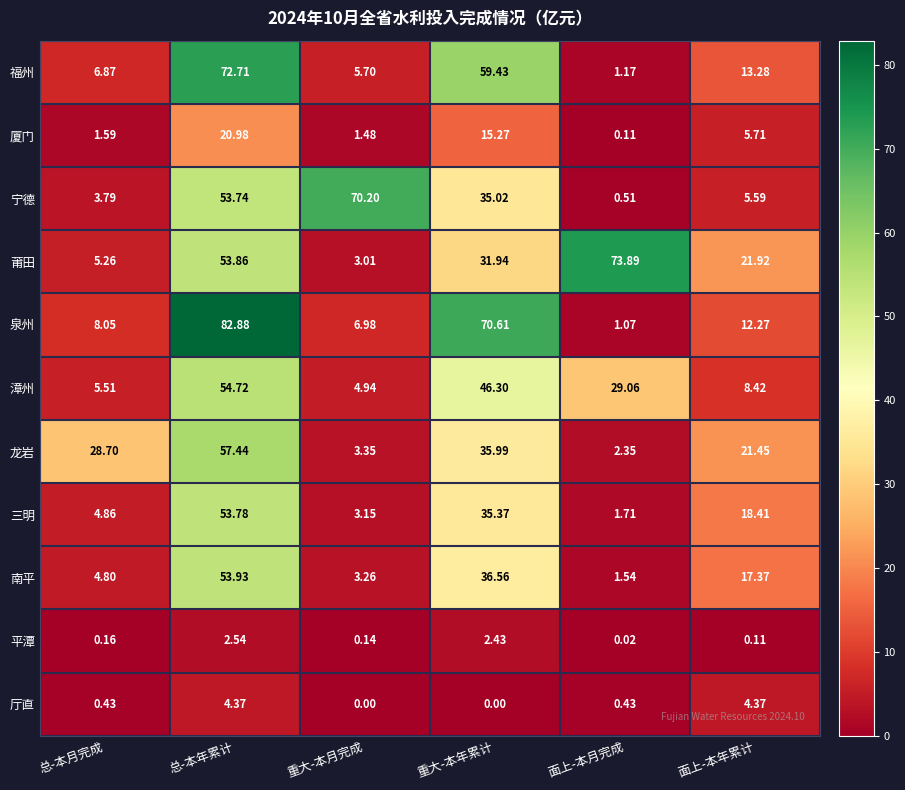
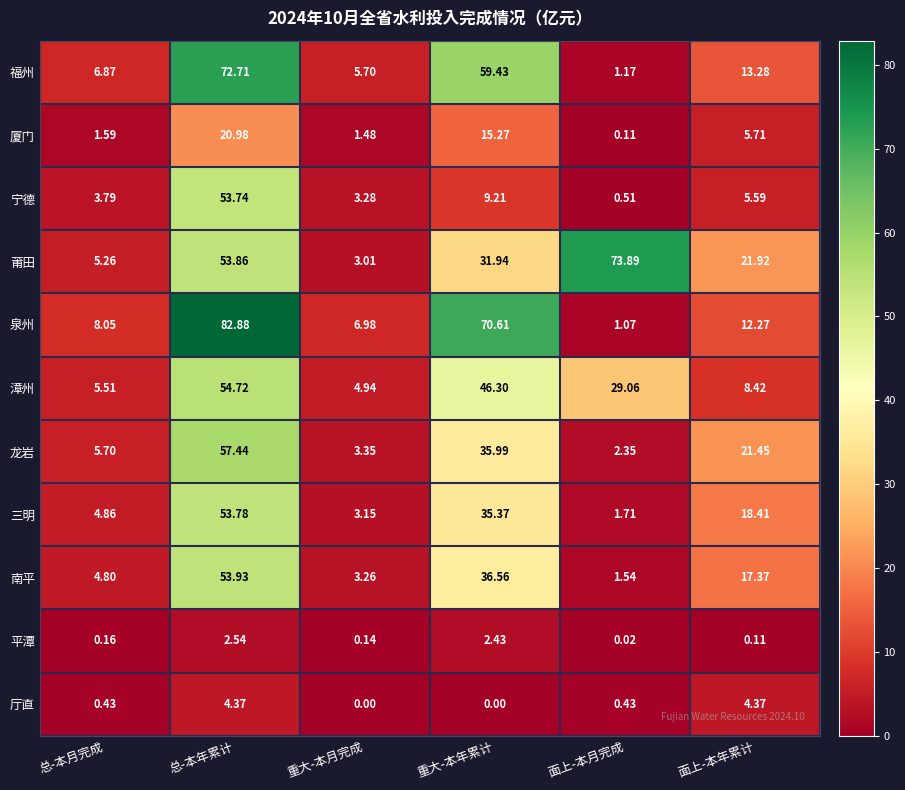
  {
    "福州": {
      "总-本月完成": 6.87,
      "总-本年累计": 72.71,
      "重大-本月完成": 5.70,
      "重大-本年累计": 59.43,
      "面上-本月完成": 1.17,
      "面上-本年累计": 13.28
    },
    "厦门": {
      "总-本月完成": 1.59,
      "总-本年累计": 20.98,
      "重大-本月完成": 1.48,
      "重大-本年累计": 15.27,
      "面上-本月完成": 0.11,
      "面上-本年累计": 5.71
    },
    "宁德": {
      "总-本月完成": 3.79,
      "总-本年累计": 53.74,
-     "重大-本月完成": 70.20,
-     "重大-本年累计": 35.02,
+     "重大-本月完成": 3.28,
+     "重大-本年累计": 9.21,
      "面上-本月完成": 0.51,
      "面上-本年累计": 5.59
    },
    "莆田": {
      "总-本月完成": 5.26,
      "总-本年累计": 53.86,
      "重大-本月完成": 3.01,
      "重大-本年累计": 31.94,
      "面上-本月完成": 73.89,
      "面上-本年累计": 21.92
    },
    "泉州": {
      "总-本月完成": 8.05,
      "总-本年累计": 82.88,
      "重大-本月完成": 6.98,
      "重大-本年累计": 70.61,
      "面上-本月完成": 1.07,
      "面上-本年累计": 12.27
    },
    "漳州": {
      "总-本月完成": 5.51,
      "总-本年累计": 54.72,
      "重大-本月完成": 4.94,
      "重大-本年累计": 46.30,
      "面上-本月完成": 29.06,
      "面上-本年累计": 8.42
    },
    "龙岩": {
-     "总-本月完成": 28.70,
+     "总-本月完成": 5.70,
      "总-本年累计": 57.44,
      "重大-本月完成": 3.35,
      "重大-本年累计": 35.99,
      "面上-本月完成": 2.35,
      "面上-本年累计": 21.45
    },
    "三明": {
      "总-本月完成": 4.86,
      "总-本年累计": 53.78,
      "重大-本月完成": 3.15,
      "重大-本年累计": 35.37,
      "面上-本月完成": 1.71,
      "面上-本年累计": 18.41
    },
    "南平": {
      "总-本月完成": 4.80,
      "总-本年累计": 53.93,
      "重大-本月完成": 3.26,
      "重大-本年累计": 36.56,
      "面上-本月完成": 1.54,
      "面上-本年累计": 17.37
    },
    "平潭": {
      "总-本月完成": 0.16,
      "总-本年累计": 2.54,
      "重大-本月完成": 0.14,
      "重大-本年累计": 2.43,
      "面上-本月完成": 0.02,
      "面上-本年累计": 0.11
    },
    "厅直": {
      "总-本月完成": 0.43,
      "总-本年累计": 4.37,
      "重大-本月完成": 0.00,
      "重大-本年累计": 0.00,
      "面上-本月完成": 0.43
    }
  }
